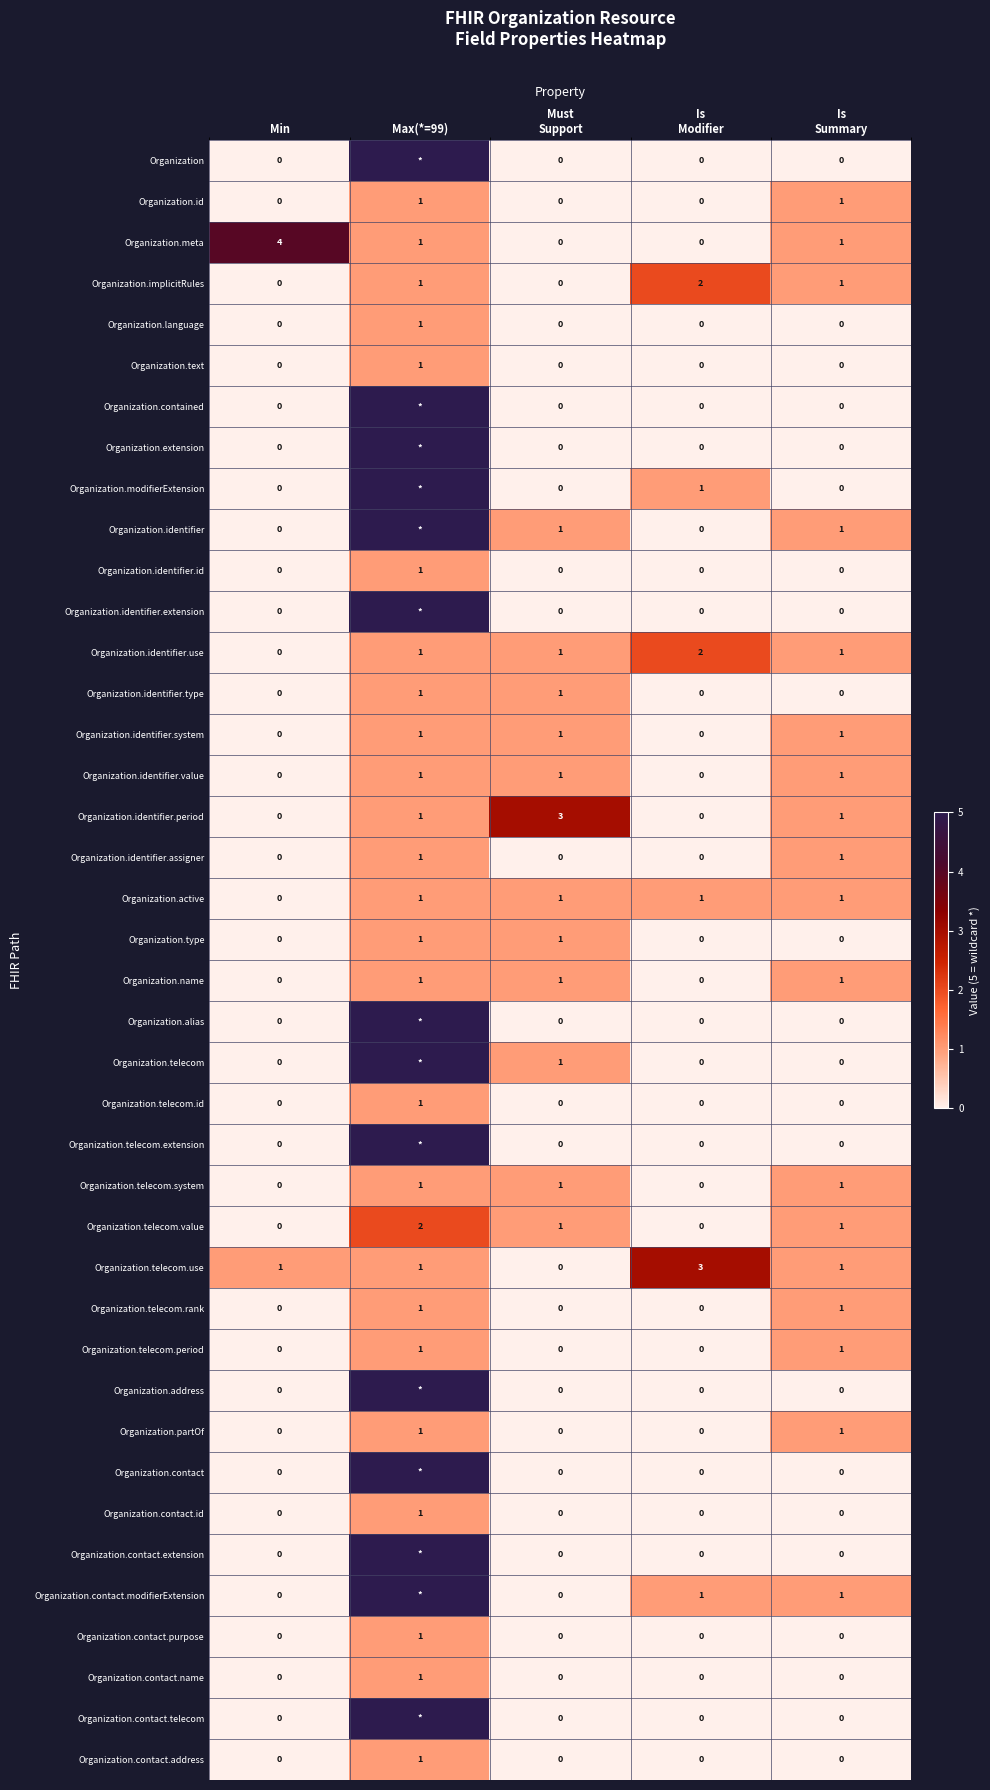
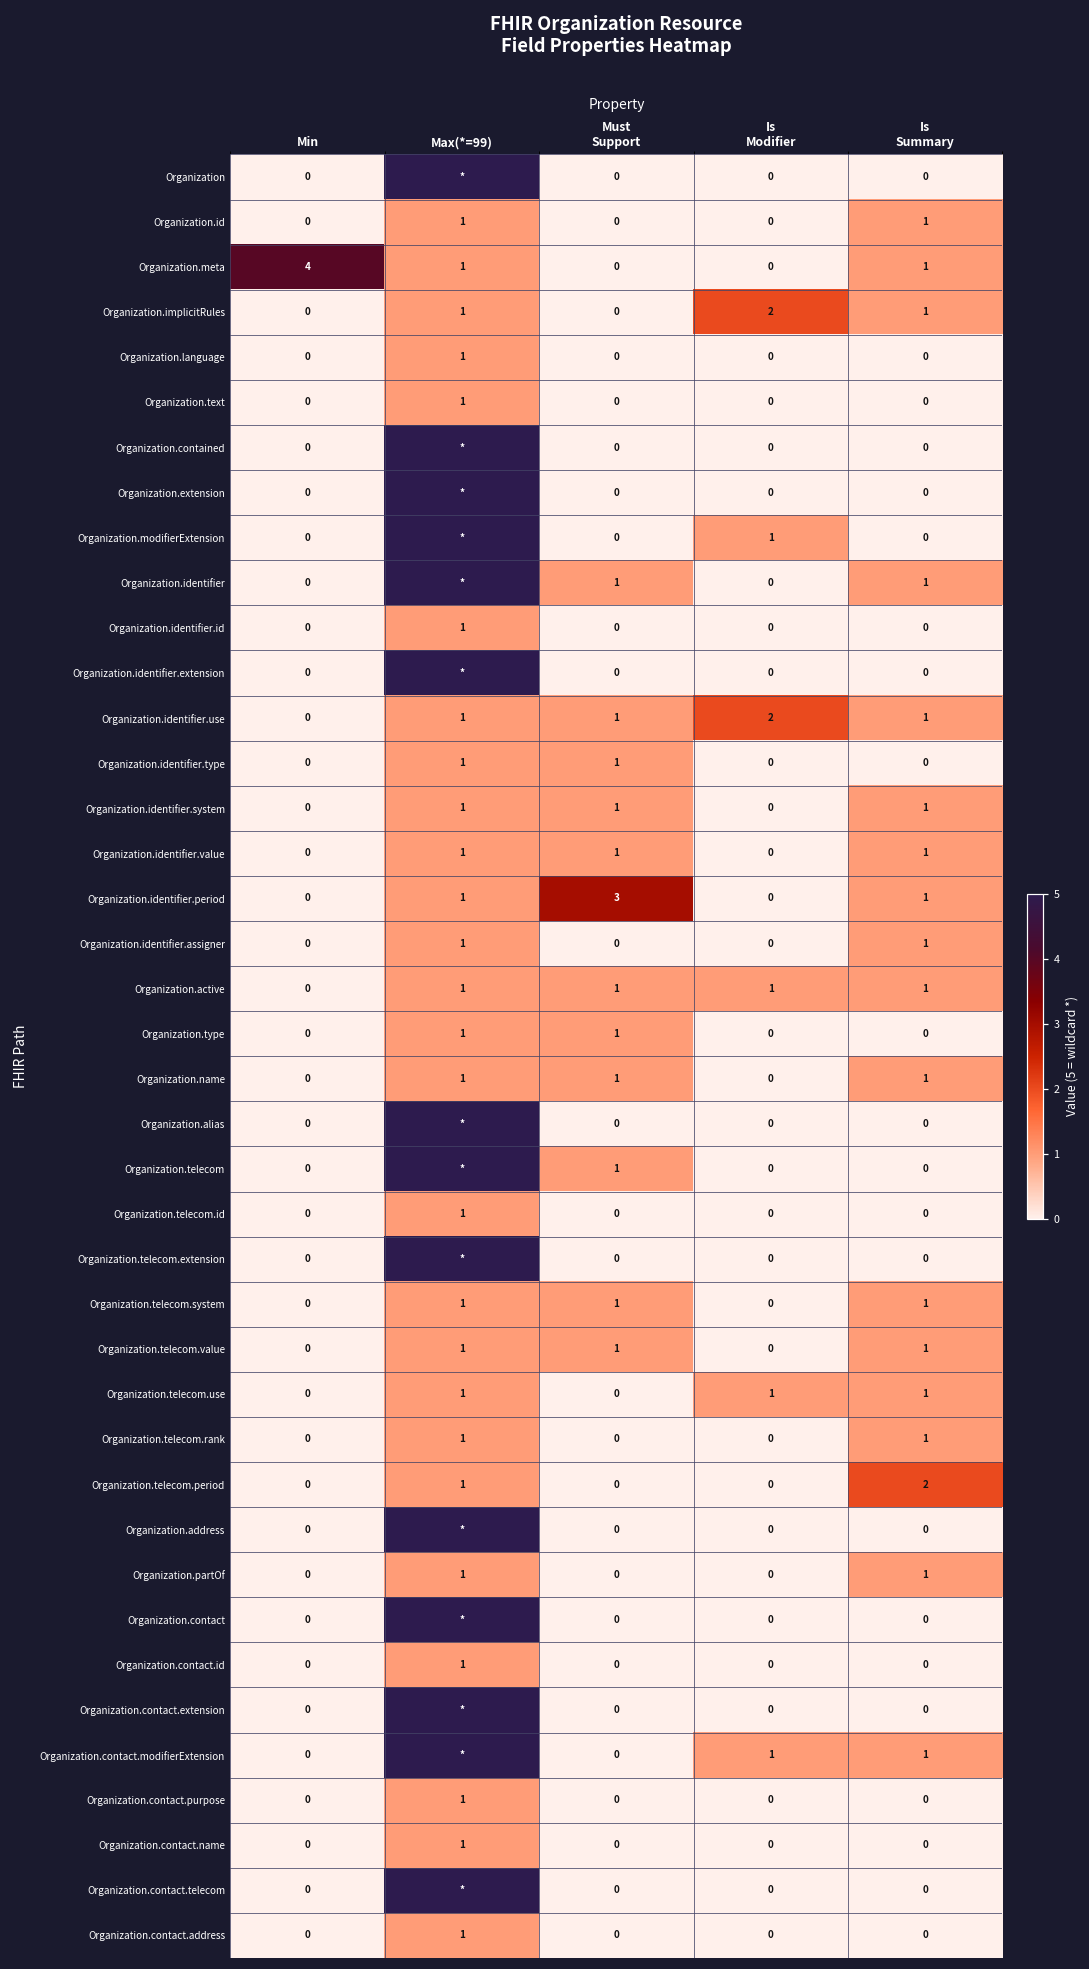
  {
    "Organization": {
      "Min": 0,
      "Must Support": 0,
      "Is Modifier": 0,
      "Is Summary": 0
    },
    "Organization.id": {
      "Min": 0,
      "Max(*=99)": 1,
      "Must Support": 0,
      "Is Modifier": 0,
      "Is Summary": 1
    },
    "Organization.meta": {
      "Min": 4,
      "Max(*=99)": 1,
      "Must Support": 0,
      "Is Modifier": 0,
      "Is Summary": 1
    },
    "Organization.implicitRules": {
      "Min": 0,
      "Max(*=99)": 1,
      "Must Support": 0,
      "Is Modifier": 2,
      "Is Summary": 1
    },
    "Organization.language": {
      "Min": 0,
      "Max(*=99)": 1,
      "Must Support": 0,
      "Is Modifier": 0,
      "Is Summary": 0
    },
    "Organization.text": {
      "Min": 0,
      "Max(*=99)": 1,
      "Must Support": 0,
      "Is Modifier": 0,
      "Is Summary": 0
    },
    "Organization.contained": {
      "Min": 0,
      "Must Support": 0,
      "Is Modifier": 0,
      "Is Summary": 0
    },
    "Organization.extension": {
      "Min": 0,
      "Must Support": 0,
      "Is Modifier": 0,
      "Is Summary": 0
    },
    "Organization.modifierExtension": {
      "Min": 0,
      "Must Support": 0,
      "Is Modifier": 1,
      "Is Summary": 0
    },
    "Organization.identifier": {
      "Min": 0,
      "Must Support": 1,
      "Is Modifier": 0,
      "Is Summary": 1
    },
    "Organization.identifier.id": {
      "Min": 0,
      "Max(*=99)": 1,
      "Must Support": 0,
      "Is Modifier": 0,
      "Is Summary": 0
    },
    "Organization.identifier.extension": {
      "Min": 0,
      "Must Support": 0,
      "Is Modifier": 0,
      "Is Summary": 0
    },
    "Organization.identifier.use": {
      "Min": 0,
      "Max(*=99)": 1,
      "Must Support": 1,
      "Is Modifier": 2,
      "Is Summary": 1
    },
    "Organization.identifier.type": {
      "Min": 0,
      "Max(*=99)": 1,
      "Must Support": 1,
      "Is Modifier": 0,
      "Is Summary": 0
    },
    "Organization.identifier.system": {
      "Min": 0,
      "Max(*=99)": 1,
      "Must Support": 1,
      "Is Modifier": 0,
      "Is Summary": 1
    },
    "Organization.identifier.value": {
      "Min": 0,
      "Max(*=99)": 1,
      "Must Support": 1,
      "Is Modifier": 0,
      "Is Summary": 1
    },
    "Organization.identifier.period": {
      "Min": 0,
      "Max(*=99)": 1,
      "Must Support": 3,
      "Is Modifier": 0,
      "Is Summary": 1
    },
    "Organization.identifier.assigner": {
      "Min": 0,
      "Max(*=99)": 1,
      "Must Support": 0,
      "Is Modifier": 0,
      "Is Summary": 1
    },
    "Organization.active": {
      "Min": 0,
      "Max(*=99)": 1,
      "Must Support": 1,
      "Is Modifier": 1,
      "Is Summary": 1
    },
    "Organization.type": {
      "Min": 0,
      "Max(*=99)": 1,
      "Must Support": 1,
      "Is Modifier": 0,
      "Is Summary": 0
    },
    "Organization.name": {
      "Min": 0,
      "Max(*=99)": 1,
      "Must Support": 1,
      "Is Modifier": 0,
      "Is Summary": 1
    },
    "Organization.alias": {
      "Min": 0,
      "Must Support": 0,
      "Is Modifier": 0,
      "Is Summary": 0
    },
    "Organization.telecom": {
      "Min": 0,
      "Must Support": 1,
      "Is Modifier": 0,
      "Is Summary": 0
    },
    "Organization.telecom.id": {
      "Min": 0,
      "Max(*=99)": 1,
      "Must Support": 0,
      "Is Modifier": 0,
      "Is Summary": 0
    },
    "Organization.telecom.extension": {
      "Min": 0,
      "Must Support": 0,
      "Is Modifier": 0,
      "Is Summary": 0
    },
    "Organization.telecom.system": {
      "Min": 0,
      "Max(*=99)": 1,
      "Must Support": 1,
      "Is Modifier": 0,
      "Is Summary": 1
    },
    "Organization.telecom.value": {
      "Min": 0,
-     "Max(*=99)": 2,
+     "Max(*=99)": 1,
      "Must Support": 1,
      "Is Modifier": 0,
      "Is Summary": 1
    },
    "Organization.telecom.use": {
-     "Min": 1,
+     "Min": 0,
      "Max(*=99)": 1,
      "Must Support": 0,
-     "Is Modifier": 3,
+     "Is Modifier": 1,
      "Is Summary": 1
    },
    "Organization.telecom.rank": {
      "Min": 0,
      "Max(*=99)": 1,
      "Must Support": 0,
      "Is Modifier": 0,
      "Is Summary": 1
    },
    "Organization.telecom.period": {
      "Min": 0,
      "Max(*=99)": 1,
      "Must Support": 0,
      "Is Modifier": 0,
-     "Is Summary": 1
+     "Is Summary": 2
    },
    "Organization.address": {
      "Min": 0,
      "Must Support": 0,
      "Is Modifier": 0,
      "Is Summary": 0
    },
    "Organization.partOf": {
      "Min": 0,
      "Max(*=99)": 1,
      "Must Support": 0,
      "Is Modifier": 0,
      "Is Summary": 1
    },
    "Organization.contact": {
      "Min": 0,
      "Must Support": 0,
      "Is Modifier": 0,
      "Is Summary": 0
    },
    "Organization.contact.id": {
      "Min": 0,
      "Max(*=99)": 1,
      "Must Support": 0,
      "Is Modifier": 0,
      "Is Summary": 0
    },
    "Organization.contact.extension": {
      "Min": 0,
      "Must Support": 0,
      "Is Modifier": 0,
      "Is Summary": 0
    },
    "Organization.contact.modifierExtension": {
      "Min": 0,
      "Must Support": 0,
      "Is Modifier": 1,
      "Is Summary": 1
    },
    "Organization.contact.purpose": {
      "Min": 0,
      "Max(*=99)": 1,
      "Must Support": 0,
      "Is Modifier": 0,
      "Is Summary": 0
    },
    "Organization.contact.name": {
      "Min": 0,
      "Max(*=99)": 1,
      "Must Support": 0,
      "Is Modifier": 0,
      "Is Summary": 0
    },
    "Organization.contact.telecom": {
      "Min": 0,
      "Must Support": 0,
      "Is Modifier": 0,
      "Is Summary": 0
    },
    "Organization.contact.address": {
      "Min": 0,
      "Max(*=99)": 1,
      "Must Support": 0,
      "Is Modifier": 0,
      "Is Summary": 0
    }
  }
